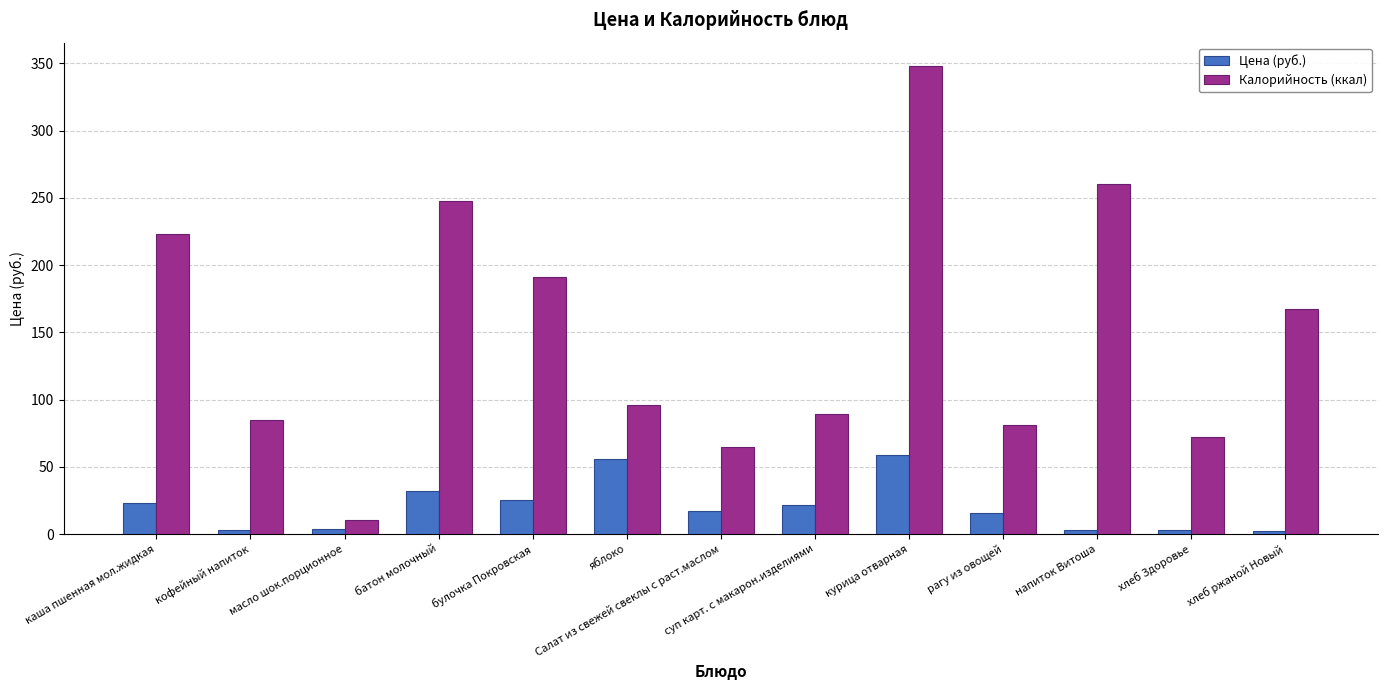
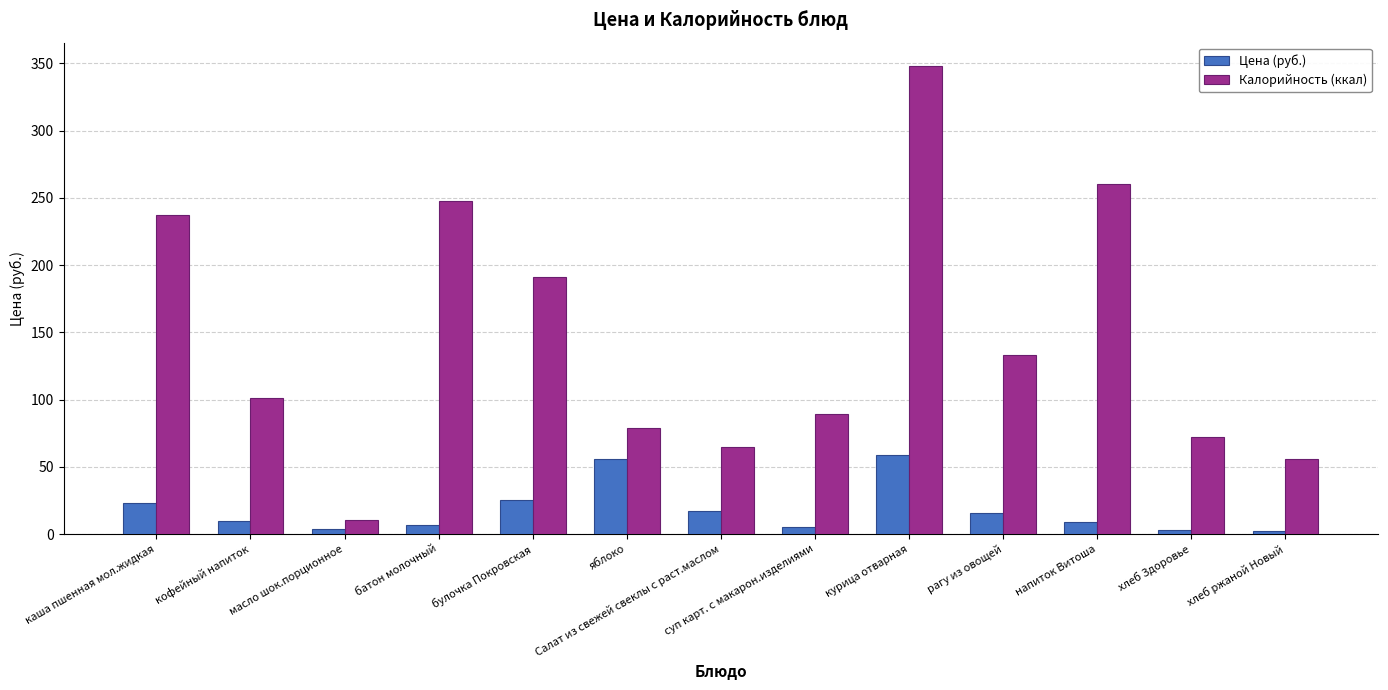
  {
    "Цена (руб.)": {
      "каша пшенная мол.жидкая": 23,
-     "кофейный напиток": 3,
+     "кофейный напиток": 10,
      "масло шок.порционное": 3,
-     "батон молочный": 32,
+     "батон молочный": 7,
      "булочка Покровская": 25,
      "яблоко": 56,
      "Салат из свежей свеклы с раст.маслом": 17,
-     "суп карт. с макарон.изделиями": 22,
+     "суп карт. с макарон.изделиями": 5,
      "курица отварная": 59,
      "рагу из овощей": 15,
-     "напиток Витоша": 3,
+     "напиток Витоша": 9,
      "хлеб Здоровье": 3,
      "хлеб ржаной Новый": 2
    },
    "Калорийность (ккал)": {
-     "каша пшенная мол.жидкая": 223,
-     "кофейный напиток": 85,
+     "каша пшенная мол.жидкая": 237,
+     "кофейный напиток": 101,
      "масло шок.порционное": 11,
      "батон молочный": 248,
      "булочка Покровская": 191,
-     "яблоко": 96,
+     "яблоко": 79,
      "Салат из свежей свеклы с раст.маслом": 65,
      "суп карт. с макарон.изделиями": 89,
      "курица отварная": 348,
-     "рагу из овощей": 81,
+     "рагу из овощей": 133,
      "напиток Витоша": 260,
      "хлеб Здоровье": 73,
-     "хлеб ржаной Новый": 167
+     "хлеб ржаной Новый": 56
    }
  }
